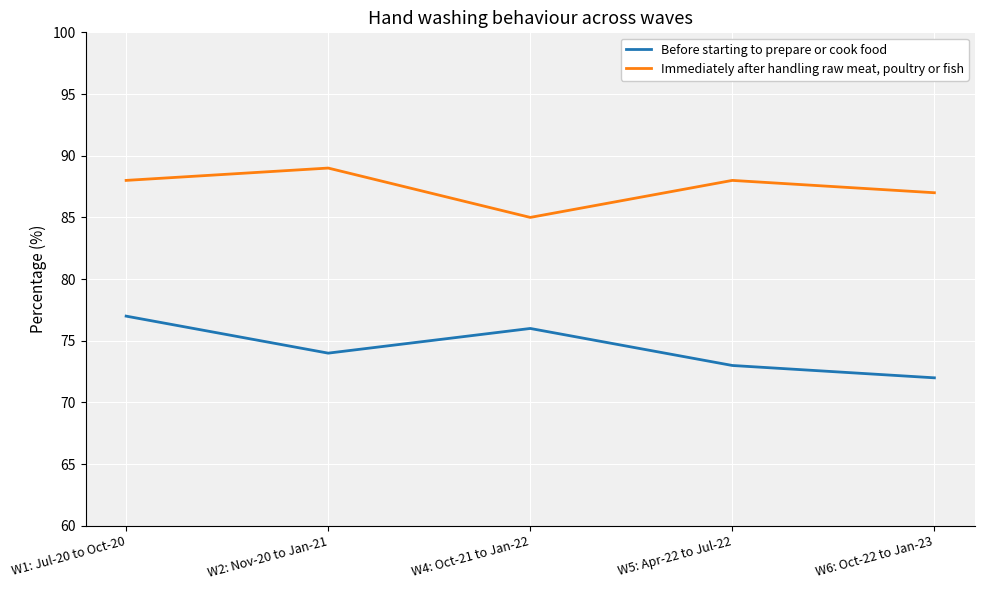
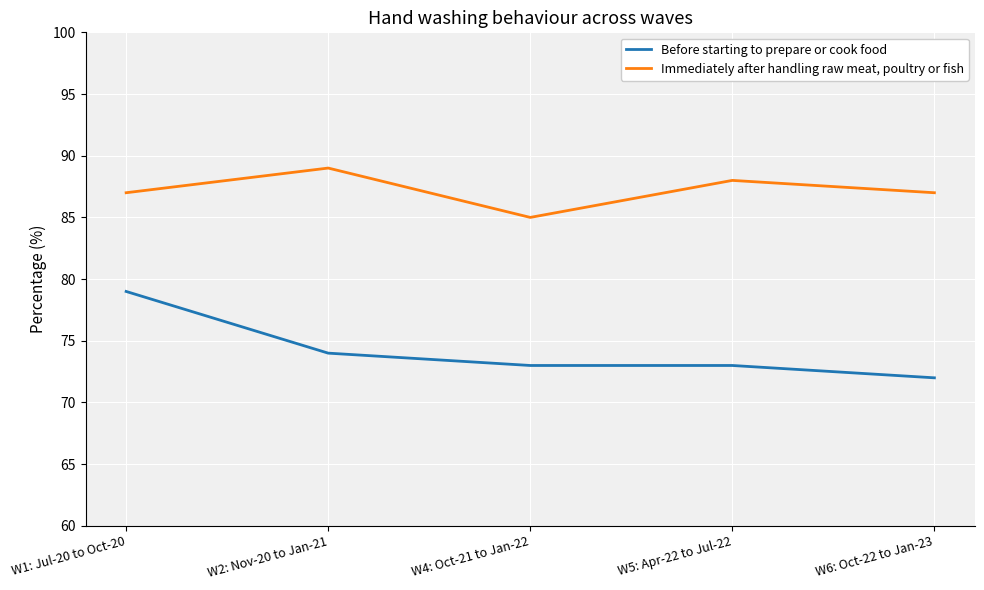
  {
    "Before starting to prepare or cook food": {
-     "W1: Jul-20 to Oct-20": 77,
+     "W1: Jul-20 to Oct-20": 79,
      "W2: Nov-20 to Jan-21": 74,
-     "W4: Oct-21 to Jan-22": 76,
+     "W4: Oct-21 to Jan-22": 73,
      "W5: Apr-22 to Jul-22": 73,
      "W6: Oct-22 to Jan-23": 72
    },
    "Immediately after handling raw meat, poultry or fish": {
-     "W1: Jul-20 to Oct-20": 88,
+     "W1: Jul-20 to Oct-20": 87,
      "W2: Nov-20 to Jan-21": 89,
      "W4: Oct-21 to Jan-22": 85,
      "W5: Apr-22 to Jul-22": 88,
      "W6: Oct-22 to Jan-23": 87
    }
  }
